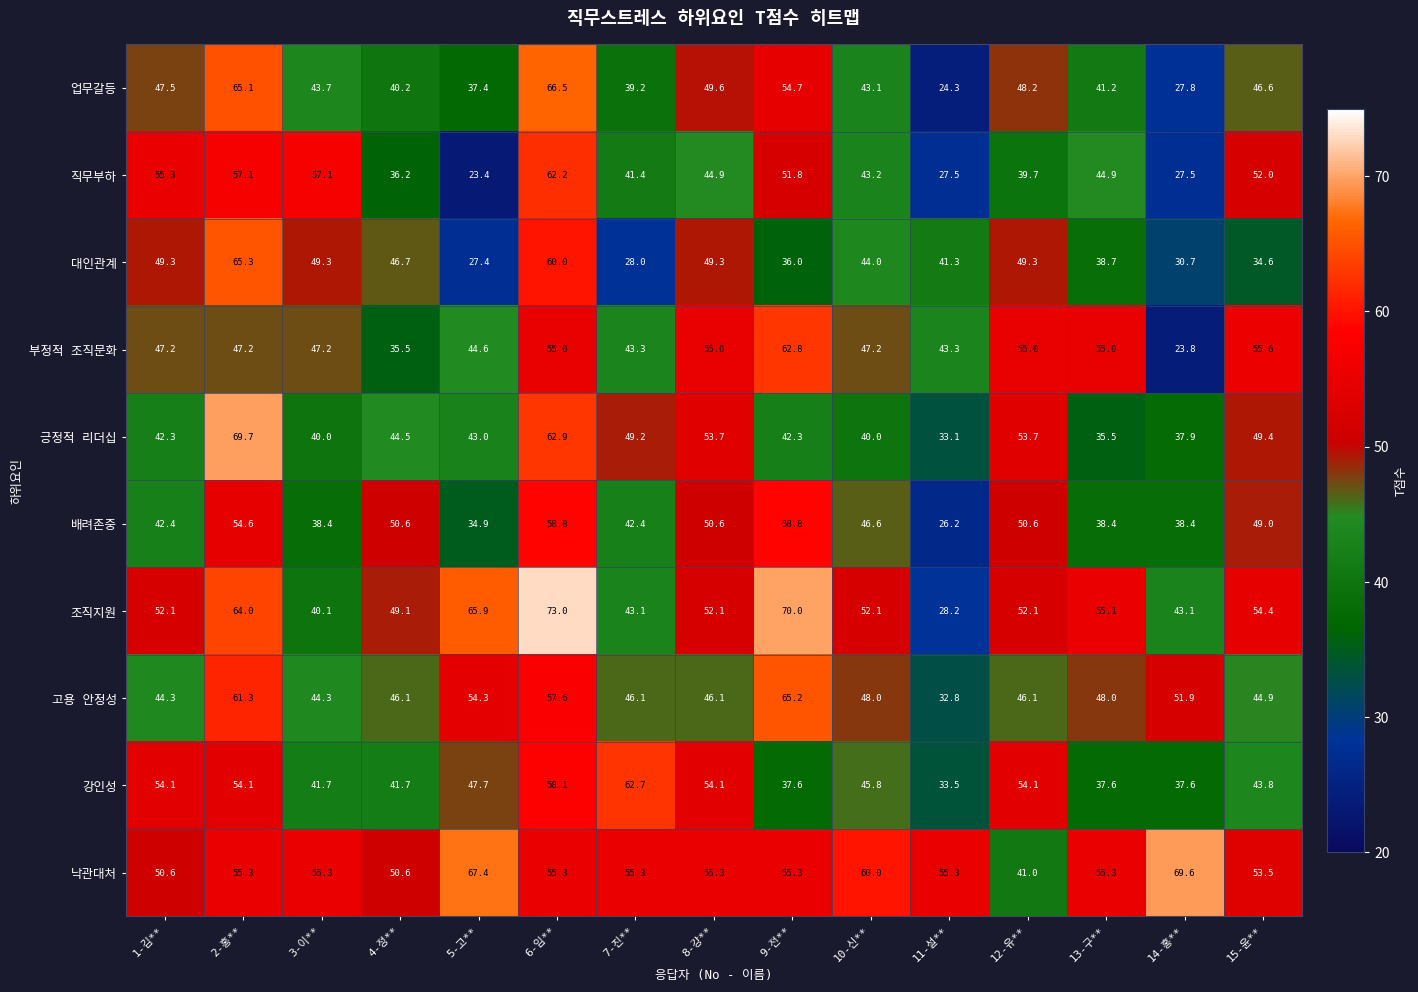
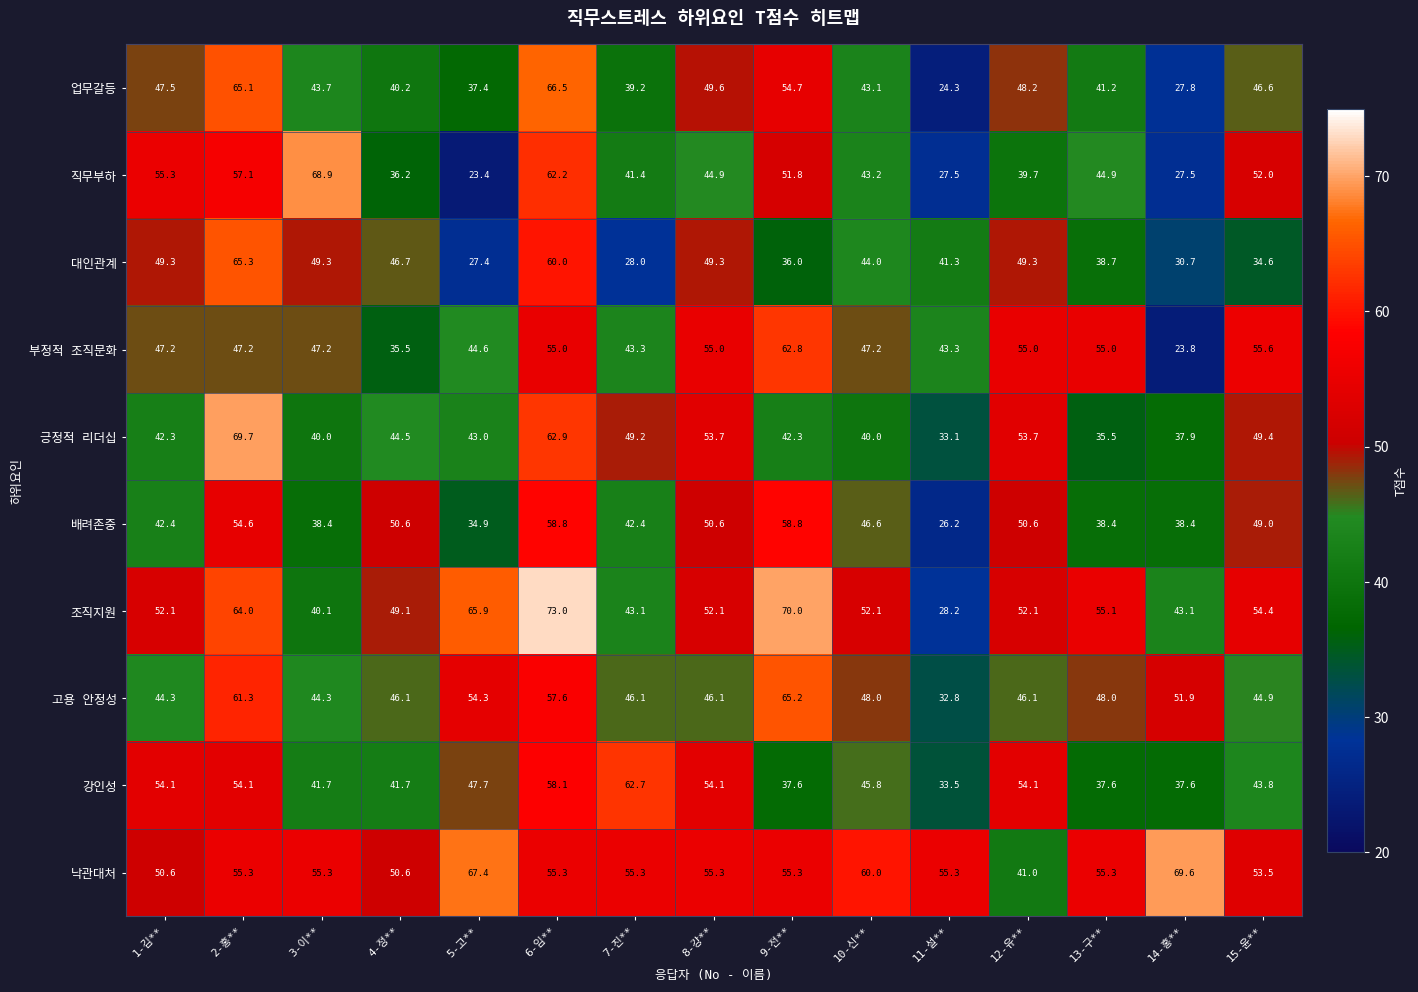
  {
    "업무갈등": {
      "1-김**": 47.5,
      "2-홍**": 65.1,
      "3-이**": 43.7,
      "4-정**": 40.2,
      "5-고**": 37.4,
      "6-임**": 66.5,
      "7-진**": 39.2,
      "8-강**": 49.6,
      "9-전**": 54.7,
      "10-신**": 43.1,
      "11-설**": 24.3,
      "12-유**": 48.2,
      "13-구**": 41.2,
      "14-홍**": 27.8,
      "15-윤**": 46.6
    },
    "직무부하": {
      "1-김**": 55.3,
      "2-홍**": 57.1,
-     "3-이**": 57.1,
+     "3-이**": 68.9,
      "4-정**": 36.2,
      "5-고**": 23.4,
      "6-임**": 62.2,
      "7-진**": 41.4,
      "8-강**": 44.9,
      "9-전**": 51.8,
      "10-신**": 43.2,
      "11-설**": 27.5,
      "12-유**": 39.7,
      "13-구**": 44.9,
      "14-홍**": 27.5,
      "15-윤**": 52.0
    },
    "대인관계": {
      "1-김**": 49.3,
      "2-홍**": 65.3,
      "3-이**": 49.3,
      "4-정**": 46.7,
      "5-고**": 27.4,
      "6-임**": 60.0,
      "7-진**": 28.0,
      "8-강**": 49.3,
      "9-전**": 36.0,
      "10-신**": 44.0,
      "11-설**": 41.3,
      "12-유**": 49.3,
      "13-구**": 38.7,
      "14-홍**": 30.7,
      "15-윤**": 34.6
    },
    "부정적 조직문화": {
      "1-김**": 47.2,
      "2-홍**": 47.2,
      "3-이**": 47.2,
      "4-정**": 35.5,
      "5-고**": 44.6,
      "6-임**": 55.0,
      "7-진**": 43.3,
      "8-강**": 55.0,
      "9-전**": 62.8,
      "10-신**": 47.2,
      "11-설**": 43.3,
      "12-유**": 55.0,
      "13-구**": 55.0,
      "14-홍**": 23.8,
      "15-윤**": 55.6
    },
    "긍정적 리더십": {
      "1-김**": 42.3,
      "2-홍**": 69.7,
      "3-이**": 40.0,
      "4-정**": 44.5,
      "5-고**": 43.0,
      "6-임**": 62.9,
      "7-진**": 49.2,
      "8-강**": 53.7,
      "9-전**": 42.3,
      "10-신**": 40.0,
      "11-설**": 33.1,
      "12-유**": 53.7,
      "13-구**": 35.5,
      "14-홍**": 37.9,
      "15-윤**": 49.4
    },
    "배려존중": {
      "1-김**": 42.4,
      "2-홍**": 54.6,
      "3-이**": 38.4,
      "4-정**": 50.6,
      "5-고**": 34.9,
      "6-임**": 58.8,
      "7-진**": 42.4,
      "8-강**": 50.6,
      "9-전**": 58.8,
      "10-신**": 46.6,
      "11-설**": 26.2,
      "12-유**": 50.6,
      "13-구**": 38.4,
      "14-홍**": 38.4,
      "15-윤**": 49.0
    },
    "조직지원": {
      "1-김**": 52.1,
      "2-홍**": 64.0,
      "3-이**": 40.1,
      "4-정**": 49.1,
      "5-고**": 65.9,
      "6-임**": 73.0,
      "7-진**": 43.1,
      "8-강**": 52.1,
      "9-전**": 70.0,
      "10-신**": 52.1,
      "11-설**": 28.2,
      "12-유**": 52.1,
      "13-구**": 55.1,
      "14-홍**": 43.1,
      "15-윤**": 54.4
    },
    "고용 안정성": {
      "1-김**": 44.3,
      "2-홍**": 61.3,
      "3-이**": 44.3,
      "4-정**": 46.1,
      "5-고**": 54.3,
      "6-임**": 57.6,
      "7-진**": 46.1,
      "8-강**": 46.1,
      "9-전**": 65.2,
      "10-신**": 48.0,
      "11-설**": 32.8,
      "12-유**": 46.1,
      "13-구**": 48.0,
      "14-홍**": 51.9,
      "15-윤**": 44.9
    },
    "강인성": {
      "1-김**": 54.1,
      "2-홍**": 54.1,
      "3-이**": 41.7,
      "4-정**": 41.7,
      "5-고**": 47.7,
      "6-임**": 58.1,
      "7-진**": 62.7,
      "8-강**": 54.1,
      "9-전**": 37.6,
      "10-신**": 45.8,
      "11-설**": 33.5,
      "12-유**": 54.1,
      "13-구**": 37.6,
      "14-홍**": 37.6,
      "15-윤**": 43.8
    },
    "낙관대처": {
      "1-김**": 50.6,
      "2-홍**": 55.3,
      "3-이**": 55.3,
      "4-정**": 50.6,
      "5-고**": 67.4,
      "6-임**": 55.3,
      "7-진**": 55.3,
      "8-강**": 55.3,
      "9-전**": 55.3,
      "10-신**": 60.0,
      "11-설**": 55.3,
      "12-유**": 41.0,
      "13-구**": 55.3,
      "14-홍**": 69.6,
      "15-윤**": 53.5
    }
  }
